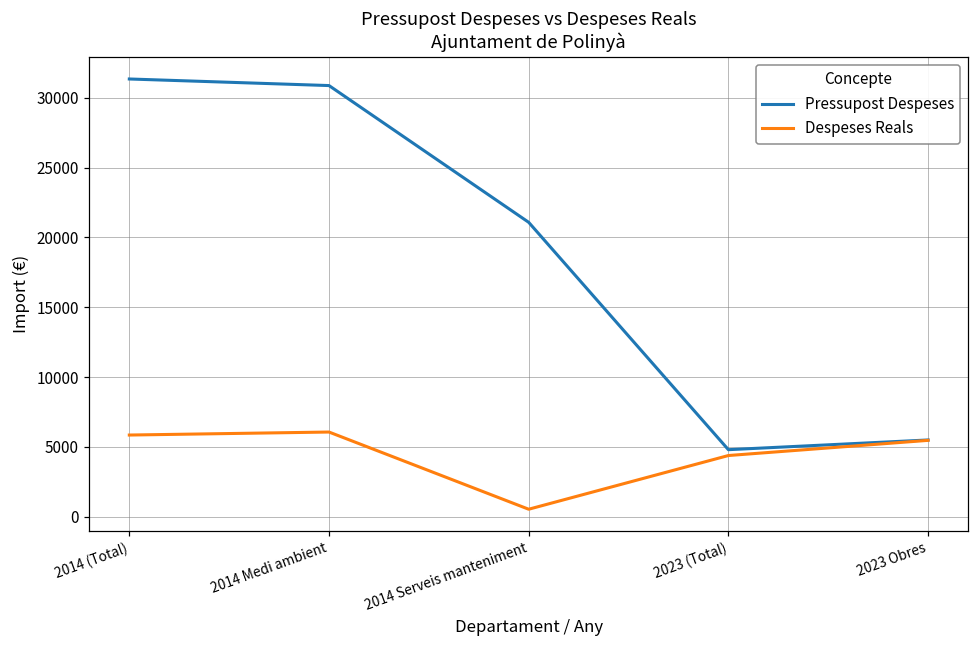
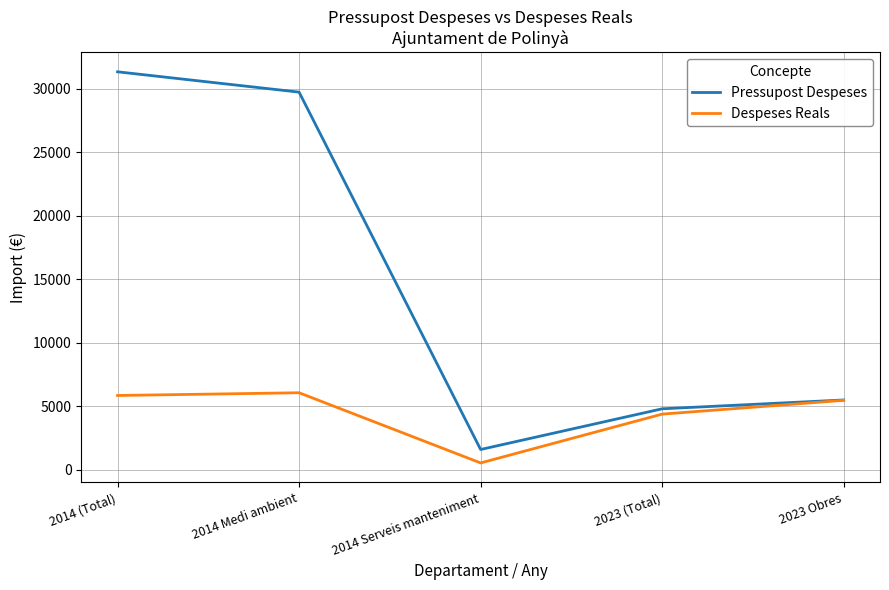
  {
    "Pressupost Despeses": {
      "2014 (Total)": 31300,
-     "2014 Medi ambient": 30900,
-     "2014 Serveis manteniment": 21100,
+     "2014 Medi ambient": 29700,
+     "2014 Serveis manteniment": 1600,
      "2023 (Total)": 4800
    },
    "Despeses Reals": {
      "2014 (Total)": 5900,
      "2014 Medi ambient": 6100,
      "2014 Serveis manteniment": 500,
      "2023 (Total)": 4400
    }
  }
